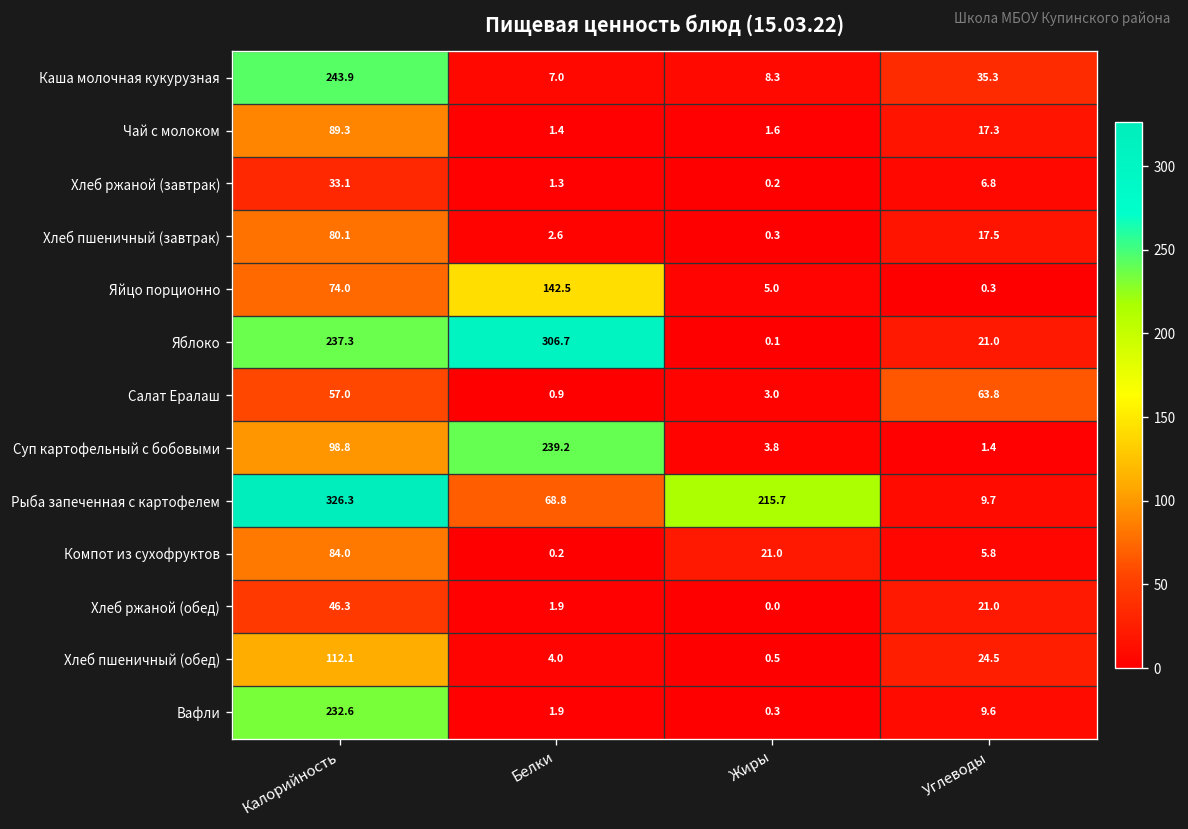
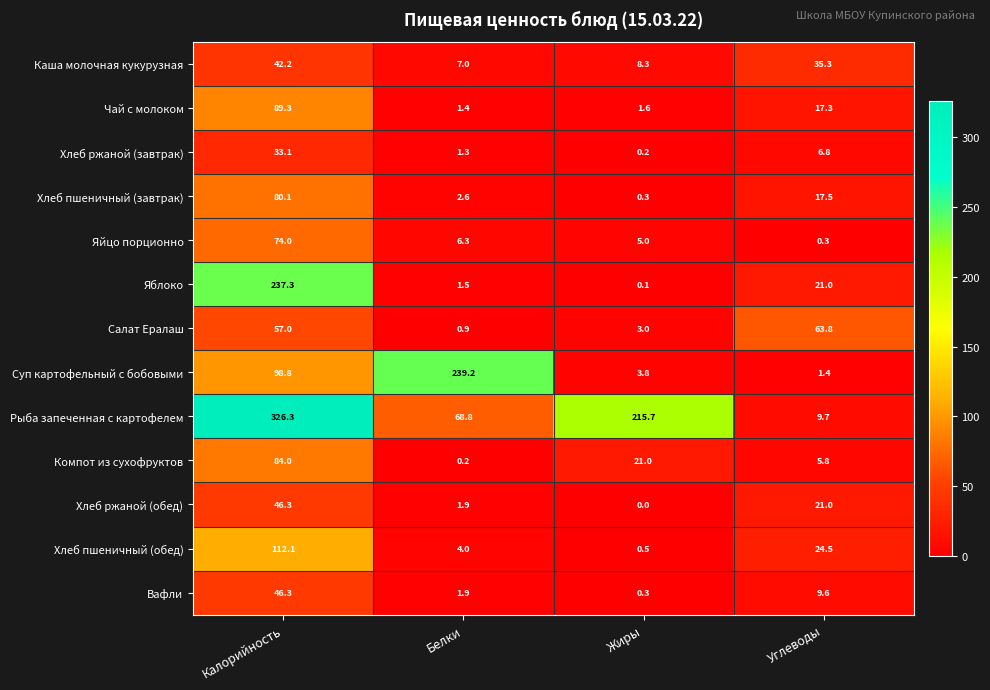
  {
    "Каша молочная кукурузная": {
-     "Калорийность": 243.9,
+     "Калорийность": 42.2,
      "Белки": 7.0,
      "Жиры": 8.3,
      "Углеводы": 35.3
    },
    "Чай с молоком": {
      "Калорийность": 89.3,
      "Белки": 1.4,
      "Жиры": 1.6,
      "Углеводы": 17.3
    },
    "Хлеб ржаной (завтрак)": {
      "Калорийность": 33.1,
      "Белки": 1.3,
      "Жиры": 0.2,
      "Углеводы": 6.8
    },
    "Хлеб пшеничный (завтрак)": {
      "Калорийность": 80.1,
      "Белки": 2.6,
      "Жиры": 0.3,
      "Углеводы": 17.5
    },
    "Яйцо порционно": {
      "Калорийность": 74.0,
-     "Белки": 142.5,
+     "Белки": 6.3,
      "Жиры": 5.0,
      "Углеводы": 0.3
    },
    "Яблоко": {
      "Калорийность": 237.3,
-     "Белки": 306.7,
+     "Белки": 1.5,
      "Жиры": 0.1,
      "Углеводы": 21.0
    },
    "Салат Ералаш": {
      "Калорийность": 57.0,
      "Белки": 0.9,
      "Жиры": 3.0,
      "Углеводы": 63.8
    },
    "Суп картофельный с бобовыми": {
      "Калорийность": 98.8,
      "Белки": 239.2,
      "Жиры": 3.8,
      "Углеводы": 1.4
    },
    "Рыба запеченная с картофелем": {
      "Калорийность": 326.3,
      "Белки": 68.8,
      "Жиры": 215.7,
      "Углеводы": 9.7
    },
    "Компот из сухофруктов": {
      "Калорийность": 84.0,
      "Белки": 0.2,
      "Жиры": 21.0,
      "Углеводы": 5.8
    },
    "Хлеб ржаной (обед)": {
      "Калорийность": 46.3,
      "Белки": 1.9,
      "Жиры": 0.0,
      "Углеводы": 21.0
    },
    "Хлеб пшеничный (обед)": {
      "Калорийность": 112.1,
      "Белки": 4.0,
      "Жиры": 0.5,
      "Углеводы": 24.5
    },
    "Вафли": {
-     "Калорийность": 232.6,
+     "Калорийность": 46.3,
      "Белки": 1.9,
      "Жиры": 0.3,
      "Углеводы": 9.6
    }
  }
